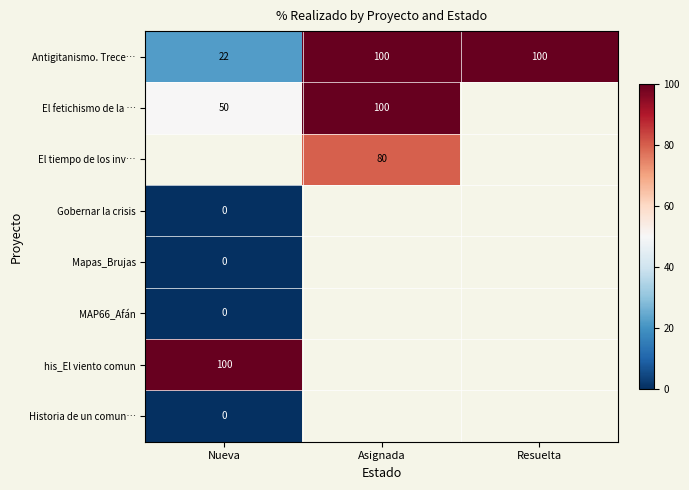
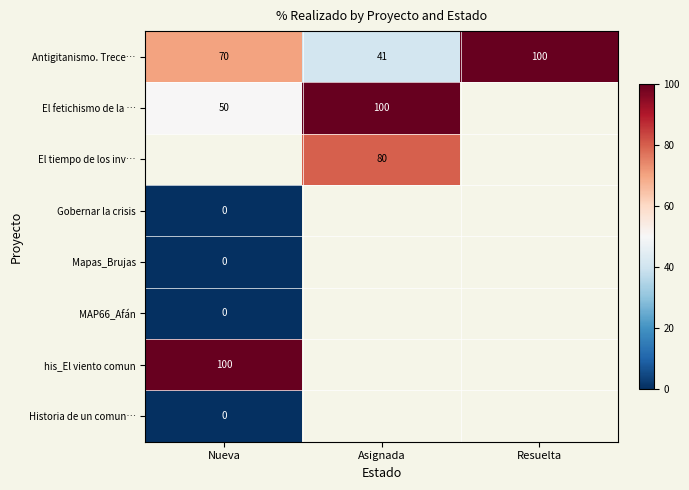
  {
    "Antigitanismo. Trece…": {
-     "Nueva": 22,
-     "Asignada": 100,
+     "Nueva": 70,
+     "Asignada": 41,
      "Resuelta": 100
    },
    "El fetichismo de la …": {
      "Nueva": 50,
      "Asignada": 100
    },
    "El tiempo de los inv…": {
      "Asignada": 80
    },
    "Gobernar la crisis": {
      "Nueva": 0
    },
    "Mapas_Brujas": {
      "Nueva": 0
    },
    "MAP66_Afán": {
      "Nueva": 0
    },
    "his_El viento comun": {
      "Nueva": 100
    },
    "Historia de un comun…": {
      "Nueva": 0
    }
  }
